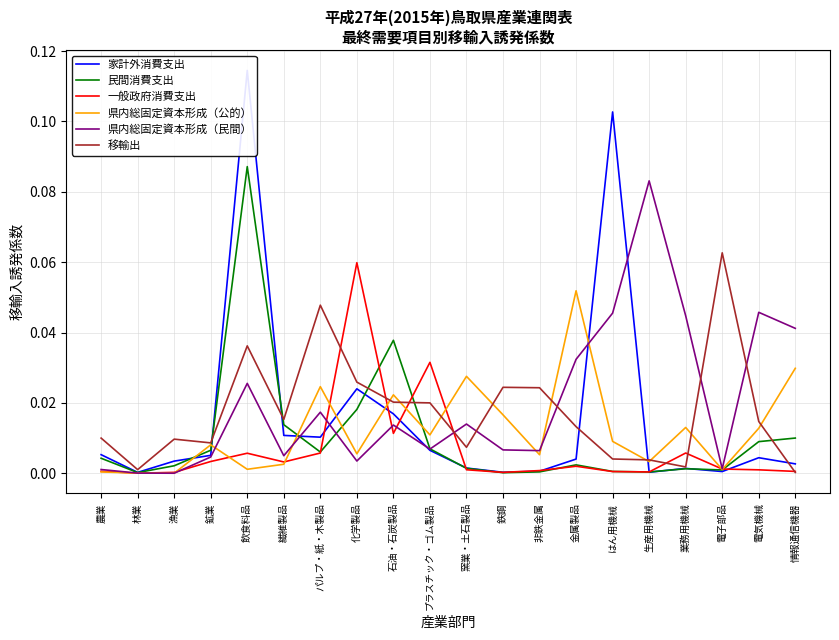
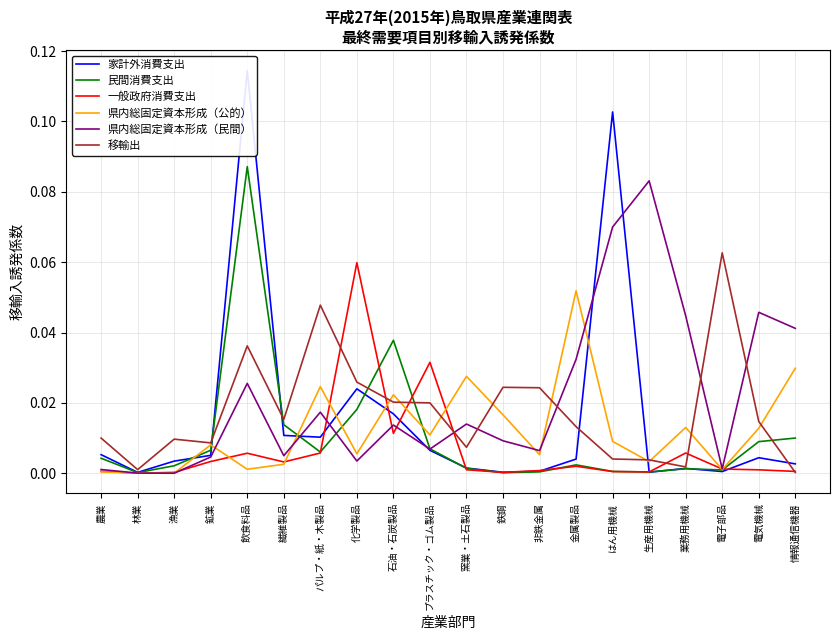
  {
    "家計外消費支出": {
      "農業": 0.005,
      "漁業": 0.003,
      "繊維製品": 0.011,
      "パルプ・紙・木製品": 0.010,
      "化学製品": 0.024,
      "石油・石炭製品": 0.017,
      "金属製品": 0.004,
      "はん用機械": 0.103,
      "電気機械": 0.004,
      "情報通信機器": 0.003
    },
    "民間消費支出": {
      "農業": 0.004,
      "漁業": 0.002,
      "鉱業": 0.007,
      "飲食料品": 0.087,
      "繊維製品": 0.014,
      "化学製品": 0.018,
      "石油・石炭製品": 0.038,
      "電気機械": 0.009,
      "情報通信機器": 0.010
    },
    "一般政府消費支出": {
      "鉱業": 0.003,
      "飲食料品": 0.006,
      "化学製品": 0.060,
      "石油・石炭製品": 0.011,
      "プラスチック・ゴム製品": 0.032,
      "業務用機械": 0.006,
      "電気機械": 0.001
    },
    "県内総固定資本形成（公的）": {
      "飲食料品": 0.001,
      "パルプ・紙・木製品": 0.025,
      "化学製品": 0.006,
      "石油・石炭製品": 0.022,
      "プラスチック・ゴム製品": 0.011,
      "窯業・土石製品": 0.028,
      "鉄鋼": 0.017,
      "非鉄金属": 0.005,
      "金属製品": 0.052,
      "はん用機械": 0.009,
      "業務用機械": 0.013,
      "電気機械": 0.013,
      "情報通信機器": 0.030
    },
    "県内総固定資本形成（民間）": {
      "飲食料品": 0.026,
      "繊維製品": 0.005,
      "パルプ・紙・木製品": 0.017,
      "化学製品": 0.003,
      "石油・石炭製品": 0.014,
      "窯業・土石製品": 0.014,
-     "鉄鋼": 0.007,
+     "鉄鋼": 0.009,
      "非鉄金属": 0.006,
      "金属製品": 0.032,
-     "はん用機械": 0.046,
+     "はん用機械": 0.070,
      "生産用機械": 0.083,
      "業務用機械": 0.045,
      "電気機械": 0.046,
      "情報通信機器": 0.041
    },
    "移輸出": {
      "農業": 0.010,
      "林業": 0.001,
      "漁業": 0.010,
      "飲食料品": 0.036,
      "繊維製品": 0.015,
      "パルプ・紙・木製品": 0.048,
      "化学製品": 0.026,
      "石油・石炭製品": 0.020,
      "プラスチック・ゴム製品": 0.020,
      "窯業・土石製品": 0.007,
      "鉄鋼": 0.024,
      "非鉄金属": 0.024,
      "金属製品": 0.013,
      "はん用機械": 0.004,
      "電子部品": 0.063,
      "電気機械": 0.015
    }
  }
